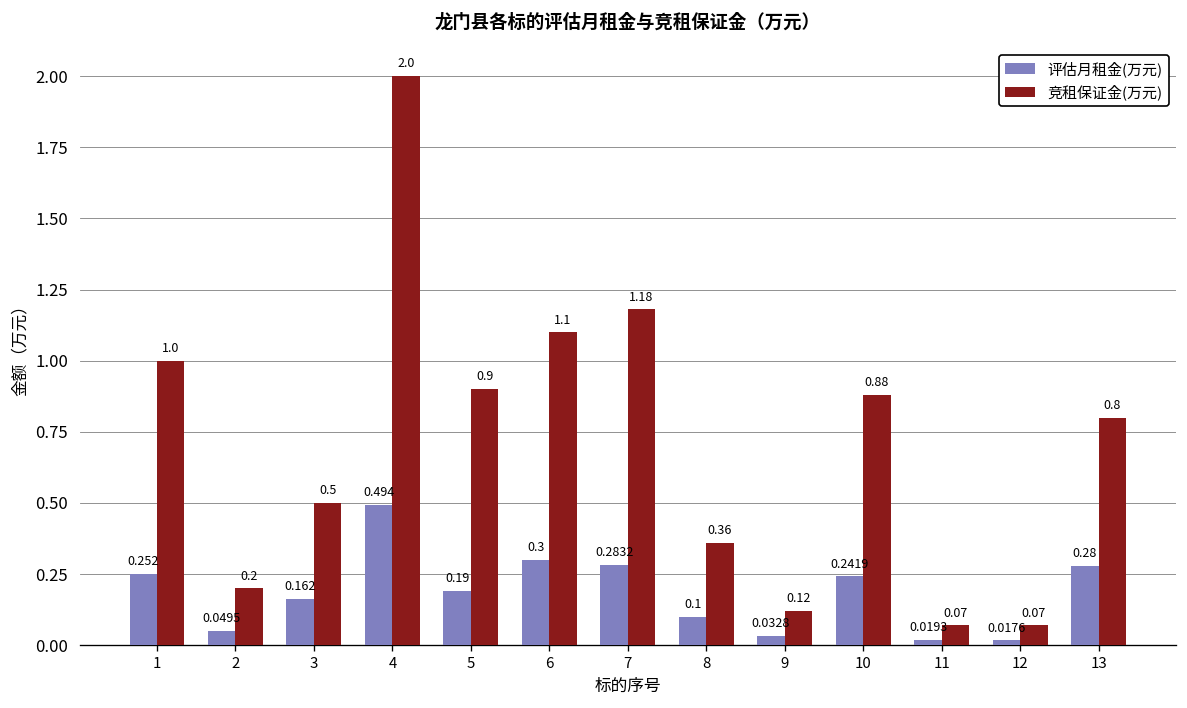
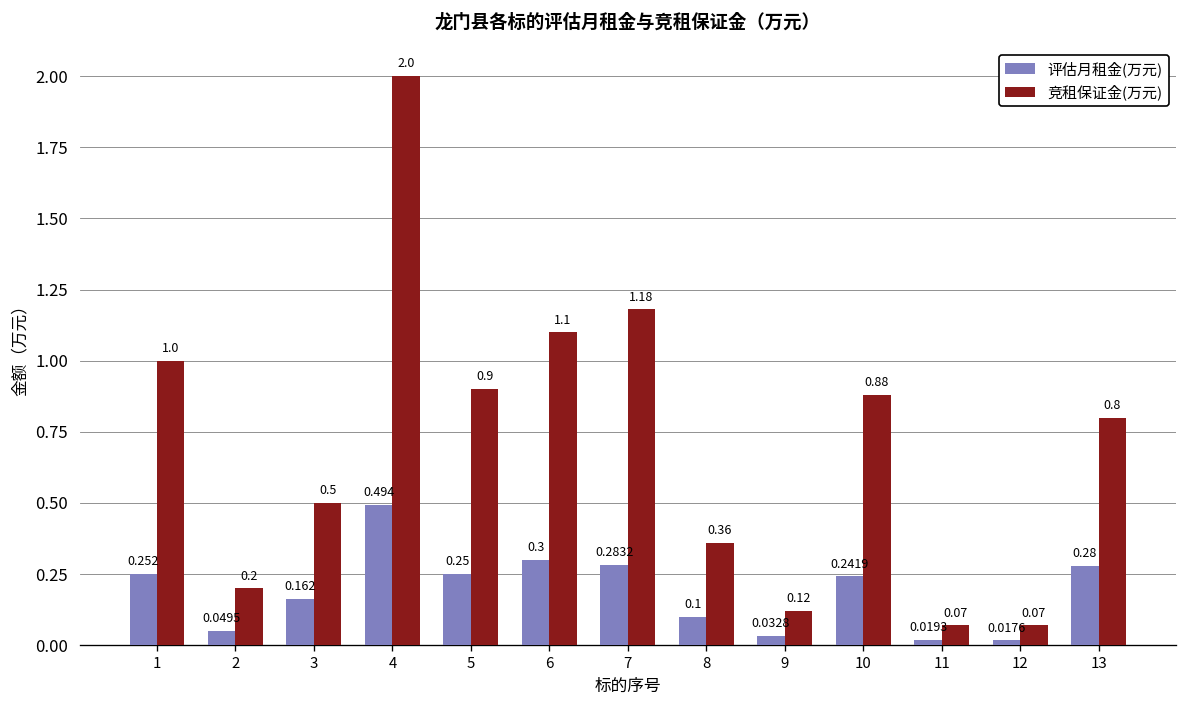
  {
    "评估月租金(万元)": {
      "1": 0.252,
      "2": 0.0495,
      "3": 0.162,
      "4": 0.494,
-     "5": 0.19,
+     "5": 0.25,
      "6": 0.3,
      "7": 0.2832,
      "8": 0.1,
      "9": 0.0328,
      "10": 0.2419,
      "11": 0.0193,
      "12": 0.0176,
      "13": 0.28
    },
    "竞租保证金(万元)": {
      "1": 1.0,
      "2": 0.2,
      "3": 0.5,
      "4": 2.0,
      "5": 0.9,
      "6": 1.1,
      "7": 1.18,
      "8": 0.36,
      "9": 0.12,
      "10": 0.88,
      "11": 0.07,
      "12": 0.07,
      "13": 0.8
    }
  }
